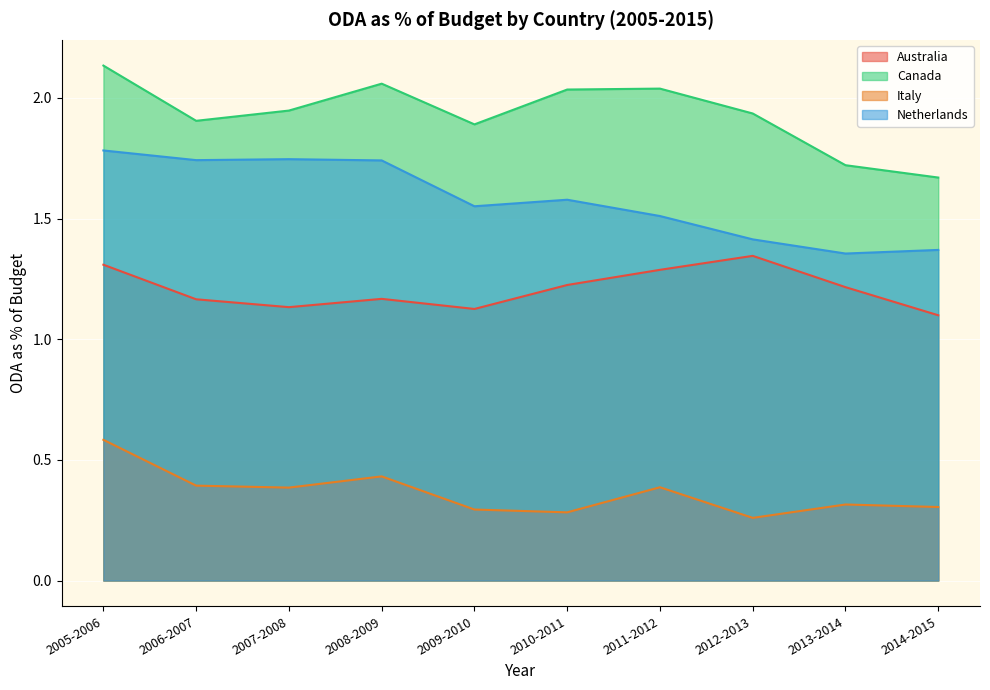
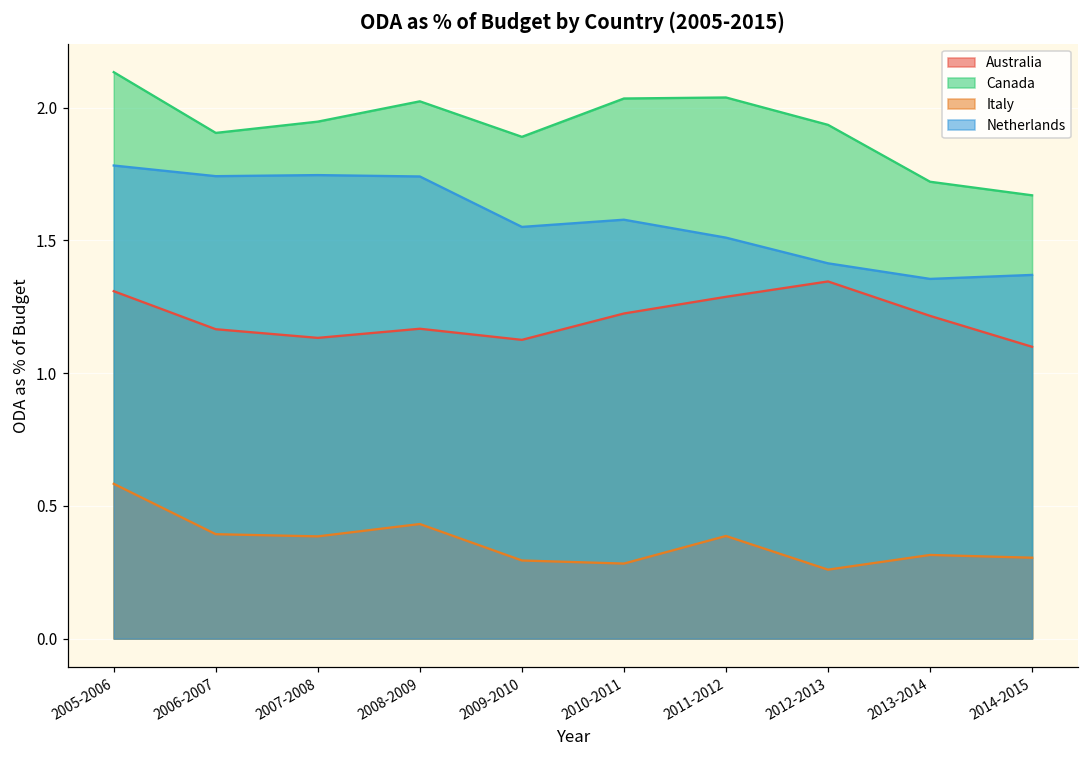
  {
    "Canada": {
      "2005-2006": 2.13,
      "2006-2007": 1.91,
      "2007-2008": 1.95,
-     "2008-2009": 2.06,
+     "2008-2009": 2.02,
      "2009-2010": 1.89,
      "2010-2011": 2.04,
      "2011-2012": 2.04,
      "2012-2013": 1.94,
      "2013-2014": 1.72,
      "2014-2015": 1.67
    },
    "Netherlands": {
      "2005-2006": 1.78,
      "2006-2007": 1.74,
      "2007-2008": 1.75,
      "2008-2009": 1.74,
      "2009-2010": 1.55,
      "2010-2011": 1.58,
      "2011-2012": 1.51,
      "2012-2013": 1.41,
      "2013-2014": 1.36,
      "2014-2015": 1.37
    }
  }
